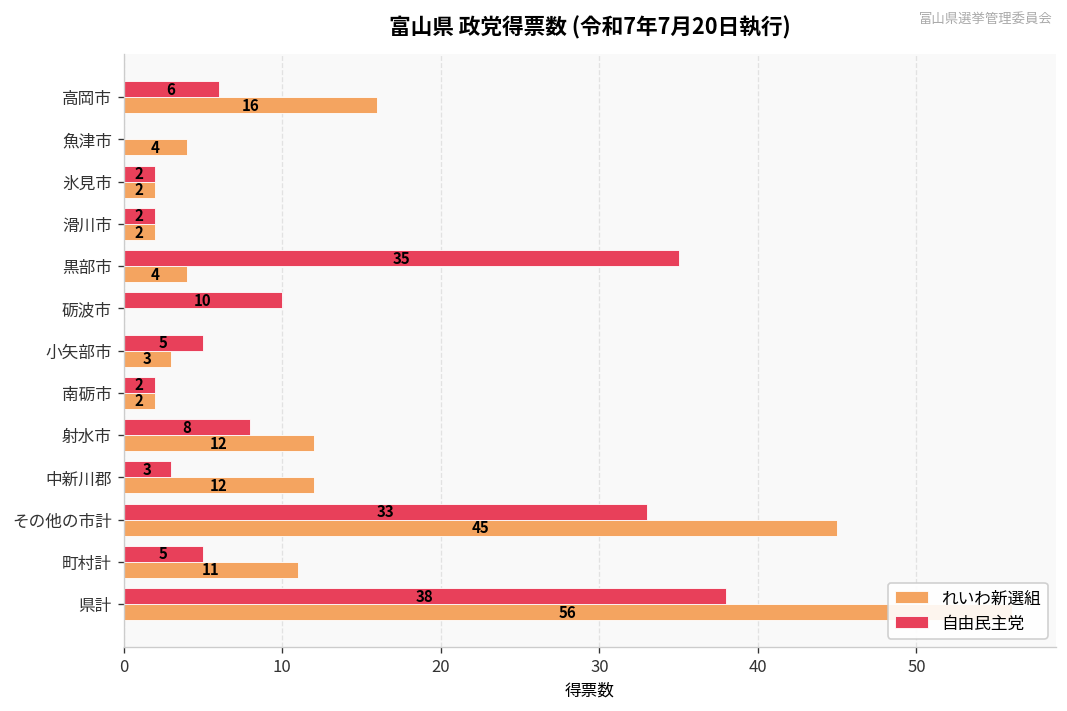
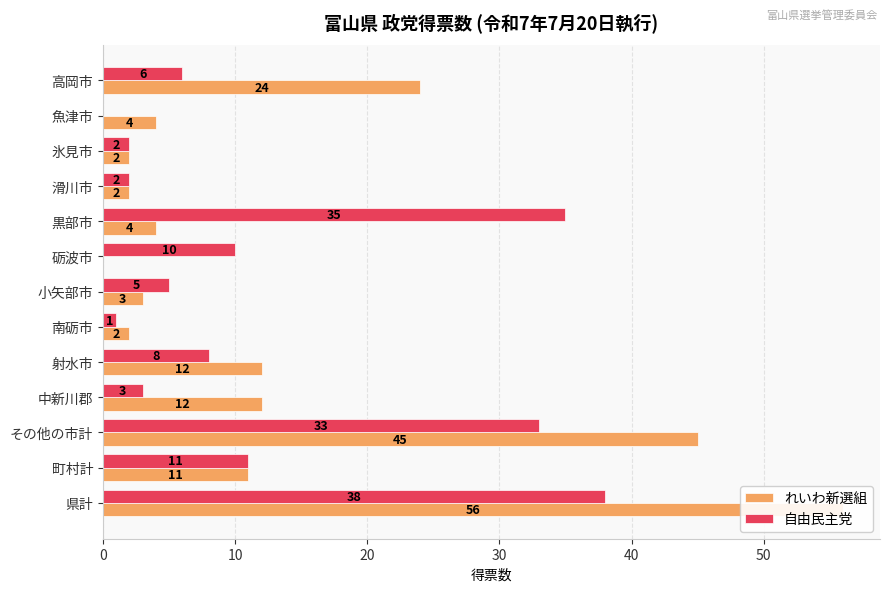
  {
    "れいわ新選組": {
-     "高岡市": 16,
+     "高岡市": 24,
      "魚津市": 4,
      "氷見市": 2,
      "滑川市": 2,
      "黒部市": 4,
      "小矢部市": 3,
      "南砺市": 2,
      "射水市": 12,
      "中新川郡": 12,
      "その他の市計": 45,
      "町村計": 11
    },
    "自由民主党": {
      "高岡市": 6,
      "氷見市": 2,
      "滑川市": 2,
      "黒部市": 35,
      "砺波市": 10,
      "小矢部市": 5,
-     "南砺市": 2,
+     "南砺市": 1,
      "射水市": 8,
      "中新川郡": 3,
      "その他の市計": 33,
-     "町村計": 5,
+     "町村計": 11,
      "県計": 38
    }
  }
